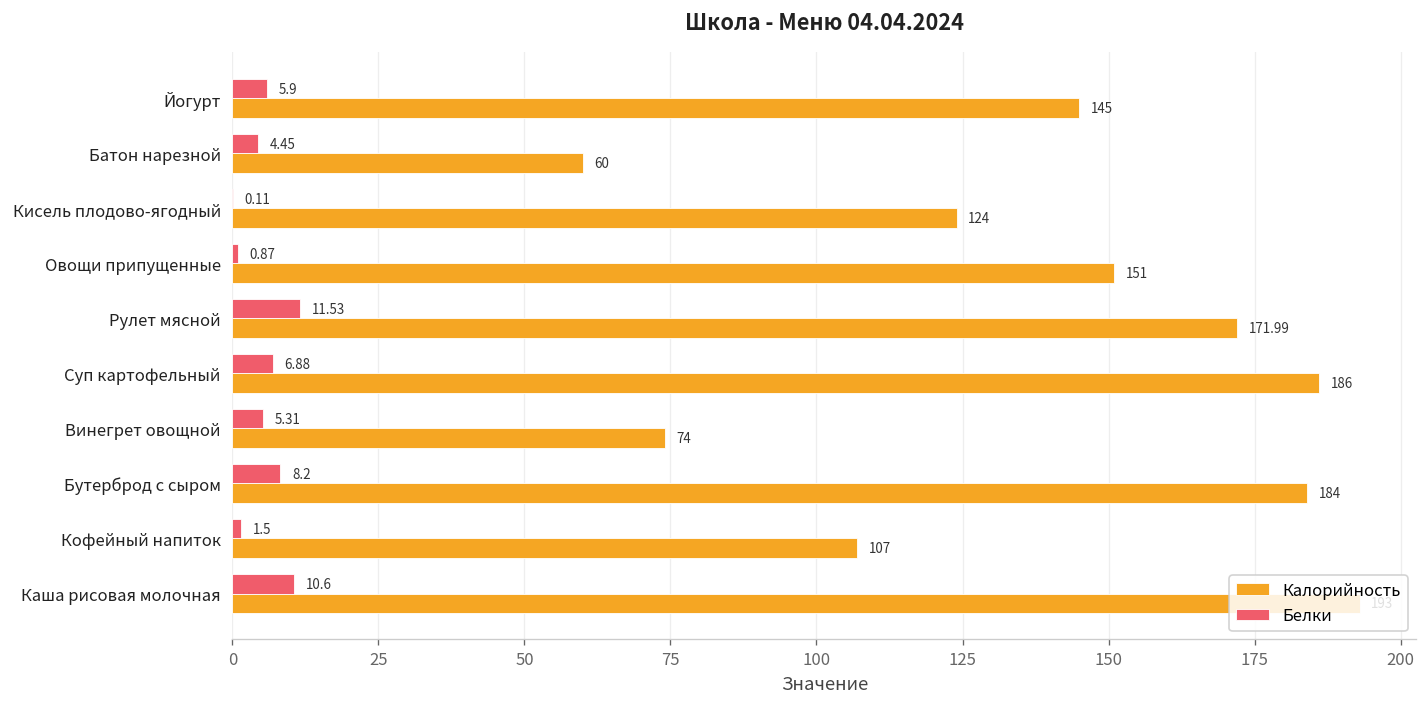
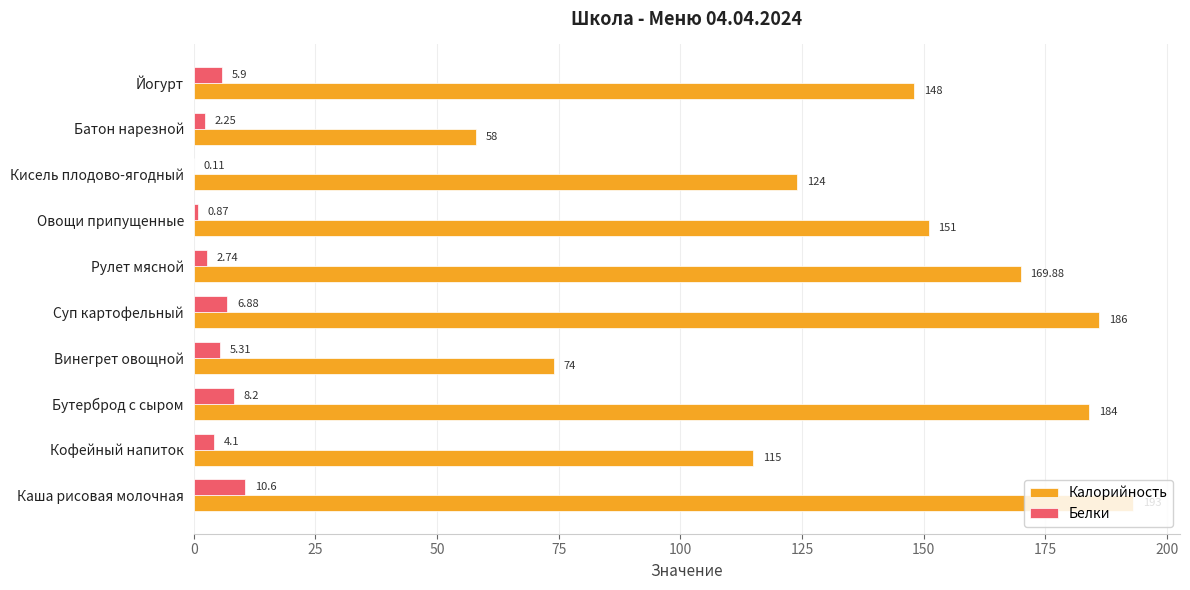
  {
    "Калорийность": {
-     "Йогурт": 145,
-     "Батон нарезной": 60,
+     "Йогурт": 148,
+     "Батон нарезной": 58,
      "Кисель плодово-ягодный": 124,
      "Овощи припущенные": 151,
-     "Рулет мясной": 171.99,
+     "Рулет мясной": 169.88,
      "Суп картофельный": 186,
      "Винегрет овощной": 74,
      "Бутерброд с сыром": 184,
-     "Кофейный напиток": 107
+     "Кофейный напиток": 115
    },
    "Белки": {
      "Йогурт": 5.9,
-     "Батон нарезной": 4.45,
+     "Батон нарезной": 2.25,
      "Кисель плодово-ягодный": 0.11,
      "Овощи припущенные": 0.87,
-     "Рулет мясной": 11.53,
+     "Рулет мясной": 2.74,
      "Суп картофельный": 6.88,
      "Винегрет овощной": 5.31,
      "Бутерброд с сыром": 8.2,
-     "Кофейный напиток": 1.5,
+     "Кофейный напиток": 4.1,
      "Каша рисовая молочная": 10.6
    }
  }
